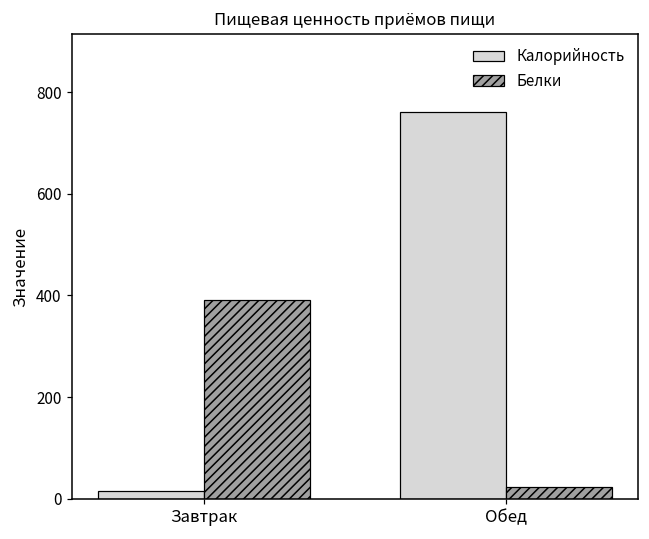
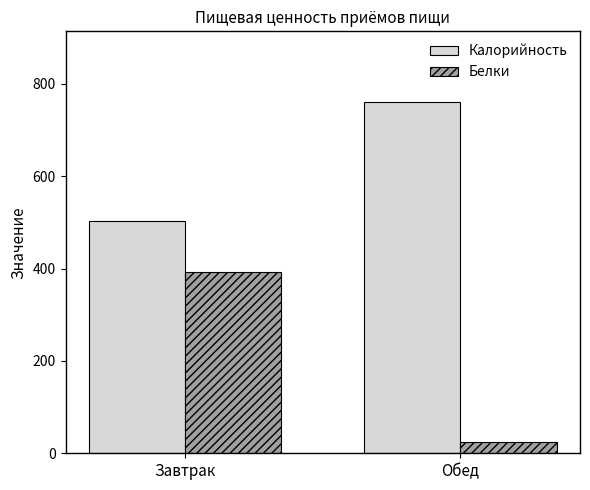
  {
    "Калорийность": {
-     "Завтрак": 10,
+     "Завтрак": 500,
      "Обед": 760
    },
    "Белки": {
      "Завтрак": 390,
      "Обед": 20
    }
  }
